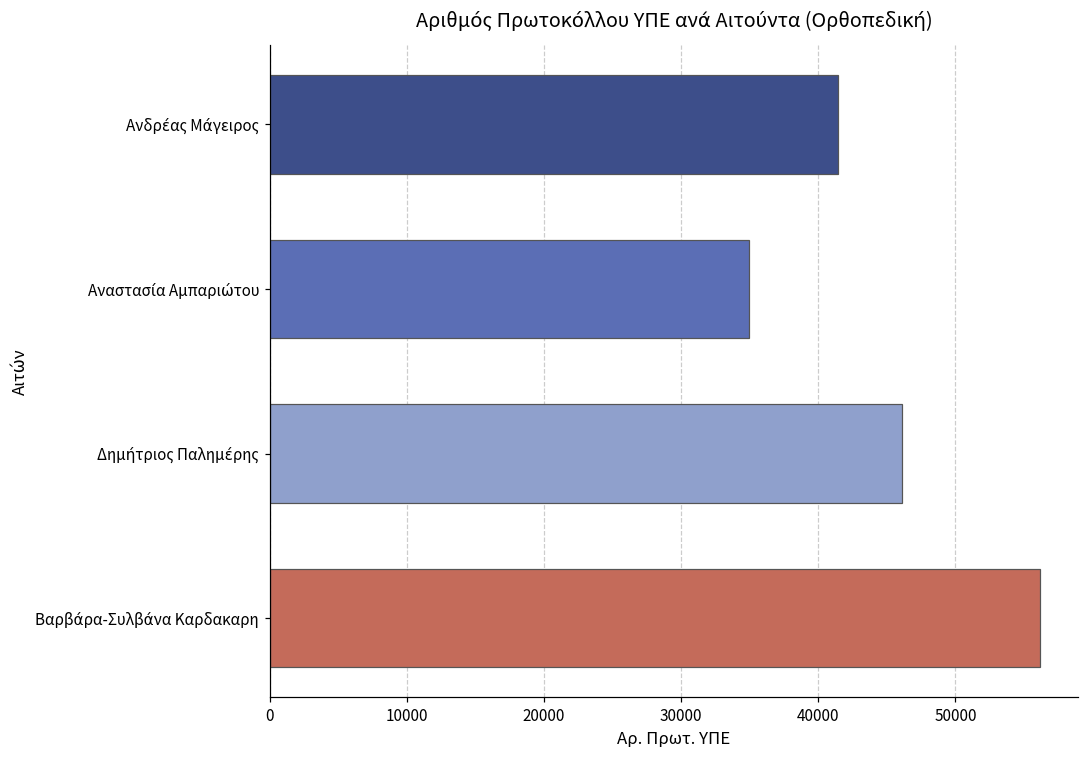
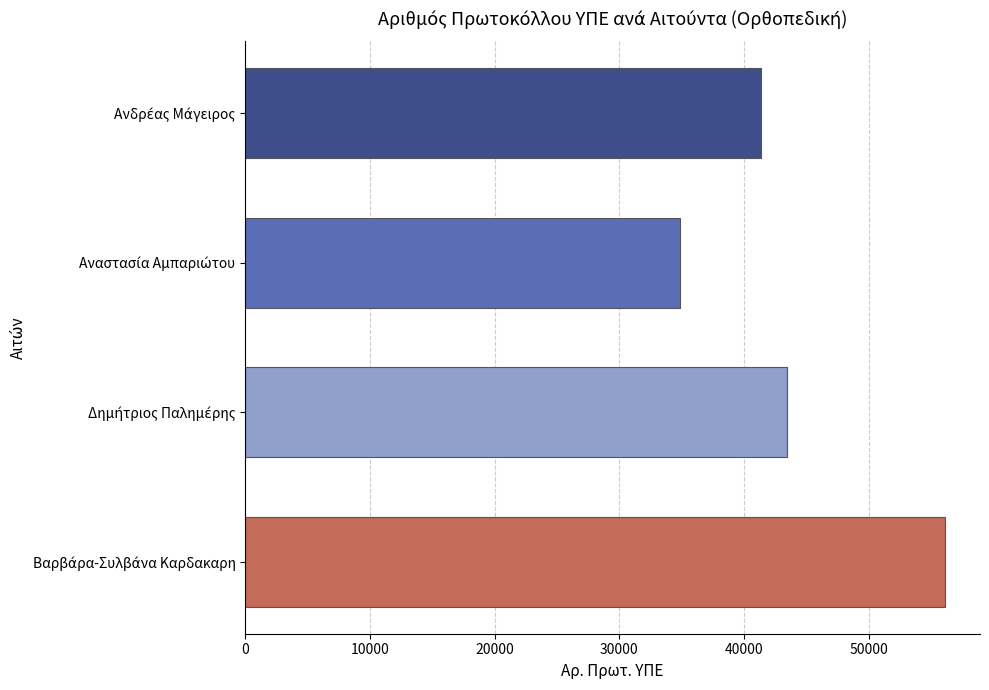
  {
    "Ανδρέας Μάγειρος": 41400,
    "Αναστασία Αμπαριώτου": 34900,
-   "Δημήτριος Παλημέρης": 46100,
+   "Δημήτριος Παλημέρης": 43400,
    "Βαρβάρα-Συλβάνα Καρδακαρη": 56100
  }
